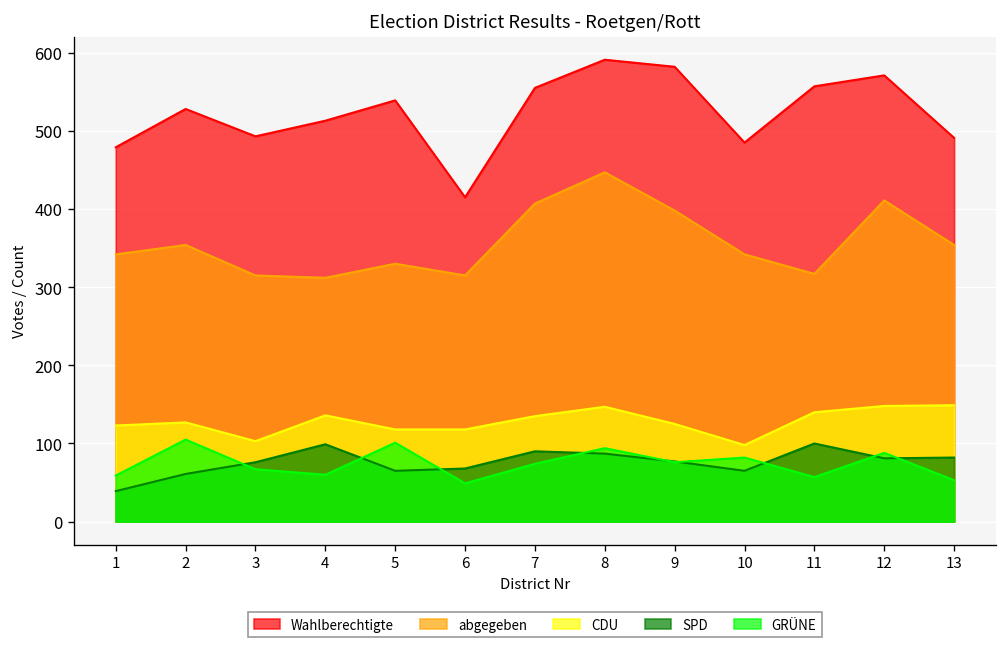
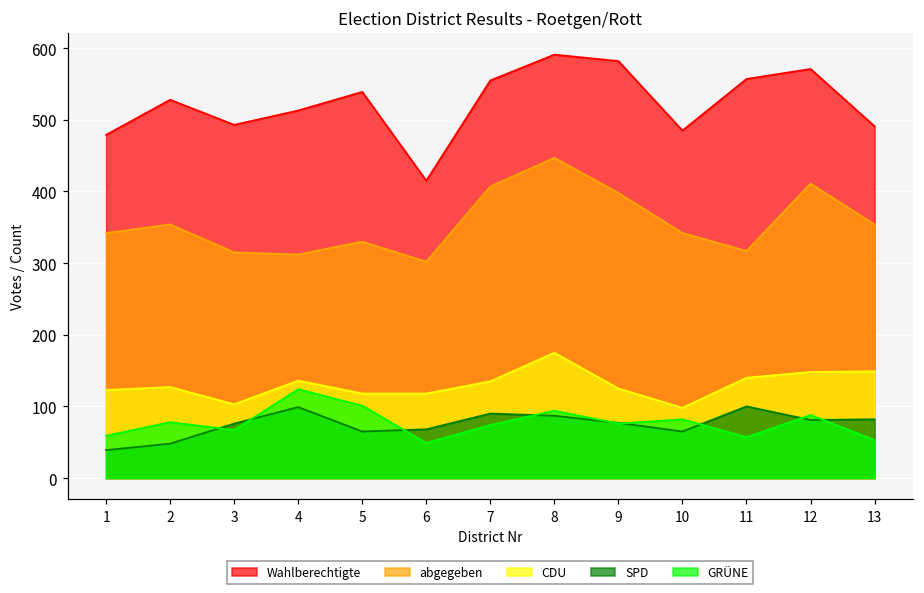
  {
    "Wahlberechtigte": {
      "1": 480,
      "2": 530,
      "3": 490,
      "4": 510,
      "5": 540,
      "6": 420,
      "7": 560,
      "8": 590,
      "9": 580,
      "10": 490,
      "11": 560,
      "12": 570,
      "13": 490
    },
    "abgegeben": {
      "1": 340,
      "2": 350,
      "3": 320,
      "4": 310,
      "5": 330,
-     "6": 320,
+     "6": 300,
      "7": 410,
      "8": 450,
      "9": 400,
      "10": 340,
      "11": 320,
      "12": 410,
      "13": 350
    },
    "CDU": {
      "1": 120,
      "2": 130,
      "3": 100,
      "4": 140,
      "5": 120,
      "6": 120,
      "7": 140,
-     "8": 150,
+     "8": 180,
      "9": 130,
      "10": 100,
      "11": 140,
      "12": 150,
      "13": 150
    },
    "SPD": {
      "1": 40,
-     "2": 60,
+     "2": 50,
      "3": 80,
      "4": 100,
      "5": 70,
      "6": 70,
      "7": 90,
      "8": 90,
      "10": 70,
      "11": 100,
      "12": 80,
      "13": 80
    },
    "GRÜNE": {
      "1": 60,
-     "2": 110,
+     "2": 80,
      "3": 70,
-     "4": 60,
+     "4": 120,
      "5": 100,
      "6": 50,
      "7": 70,
      "8": 90,
      "10": 80,
      "11": 60,
      "12": 90,
      "13": 50
    }
  }
